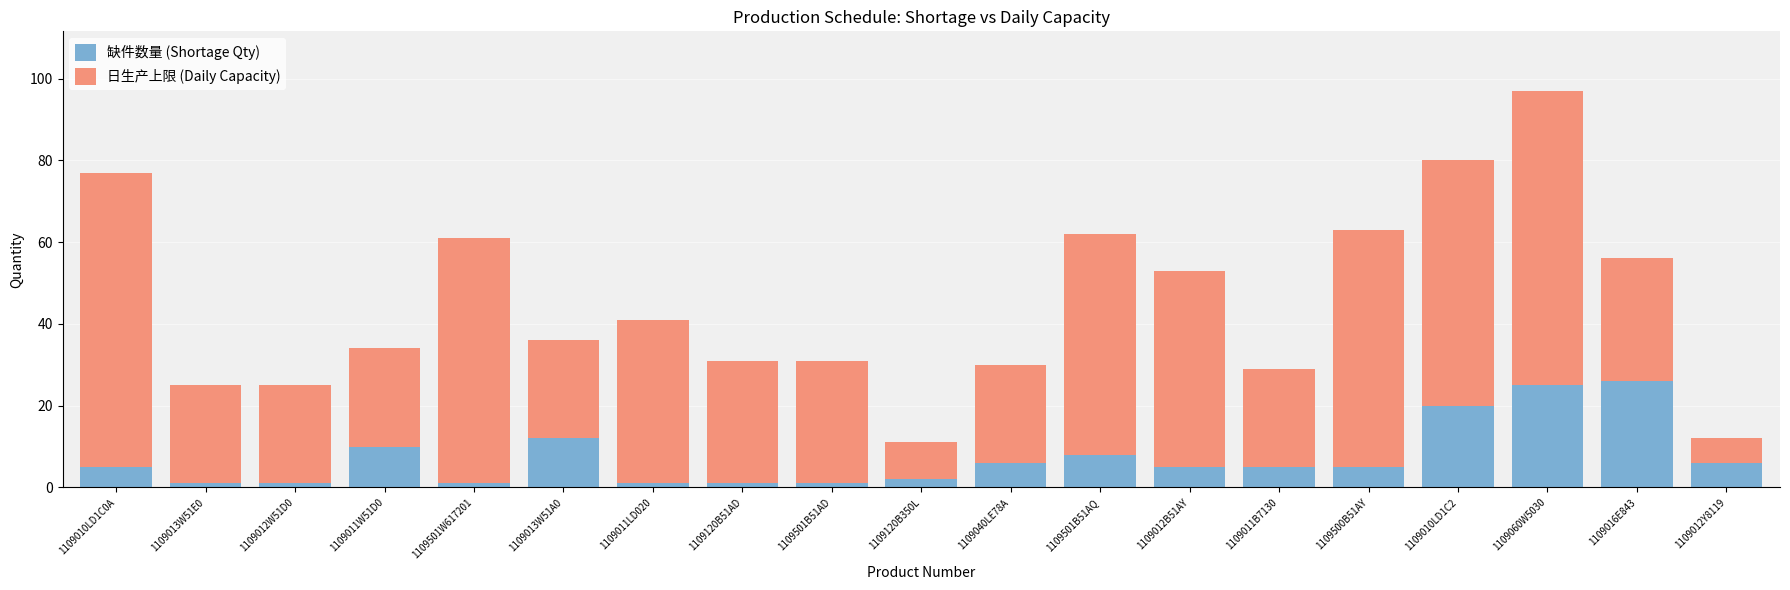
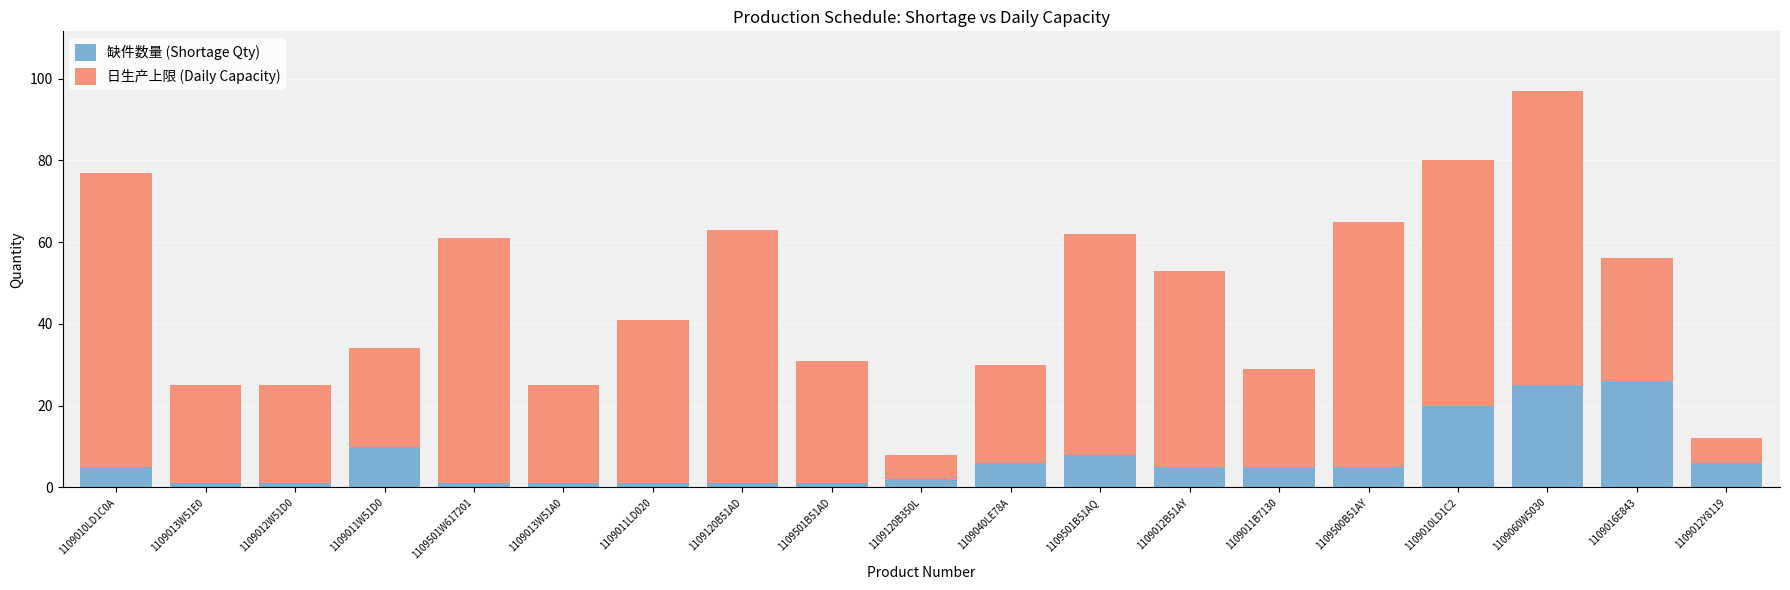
  {
    "缺件数量 (Shortage Qty)": {
      "1109010LD1C0A": 5,
      "1109013W51E0": 1,
      "1109012W51D0": 1,
      "1109011W51D0": 10,
      "1109501W617201": 1,
-     "1109013W51A0": 12,
+     "1109013W51A0": 1,
      "1109011LD020": 1,
      "1109120B51AD": 1,
      "1109501B51AD": 1,
      "1109120B350L": 2,
      "1109040LE78A": 6,
      "1109501B51AQ": 8,
      "1109012B51AY": 5,
      "1109011B7130": 5,
      "1109500B51AY": 5,
      "1109010LD1C2": 20,
      "1109060W5030": 25,
      "1109016E843": 26,
      "1109012Y8119": 6
    },
    "日生产上限 (Daily Capacity)": {
      "1109010LD1C0A": 72,
      "1109013W51E0": 24,
      "1109012W51D0": 24,
      "1109011W51D0": 24,
      "1109501W617201": 60,
      "1109013W51A0": 24,
      "1109011LD020": 40,
-     "1109120B51AD": 30,
+     "1109120B51AD": 62,
      "1109501B51AD": 30,
-     "1109120B350L": 9,
+     "1109120B350L": 6,
      "1109040LE78A": 24,
      "1109501B51AQ": 54,
      "1109012B51AY": 48,
      "1109011B7130": 24,
-     "1109500B51AY": 58,
+     "1109500B51AY": 60,
      "1109010LD1C2": 60,
      "1109060W5030": 72,
      "1109016E843": 30,
      "1109012Y8119": 6
    }
  }
